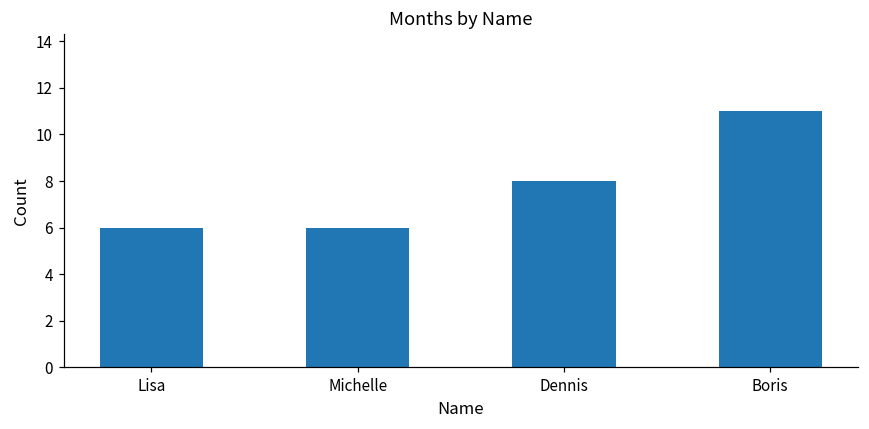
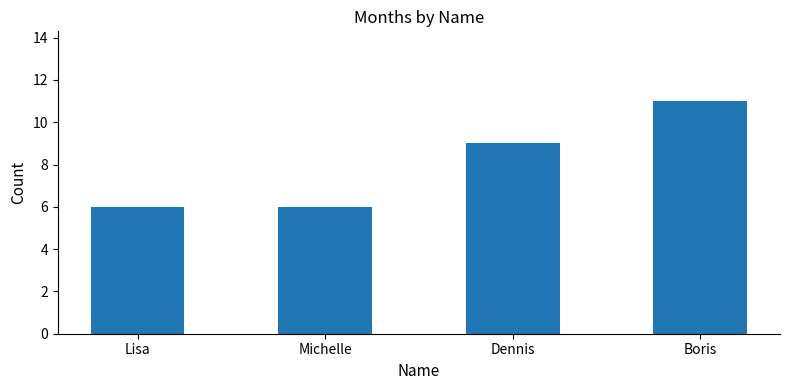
  {
    "Lisa": 6,
    "Michelle": 6,
-   "Dennis": 8,
+   "Dennis": 9,
    "Boris": 11
  }
